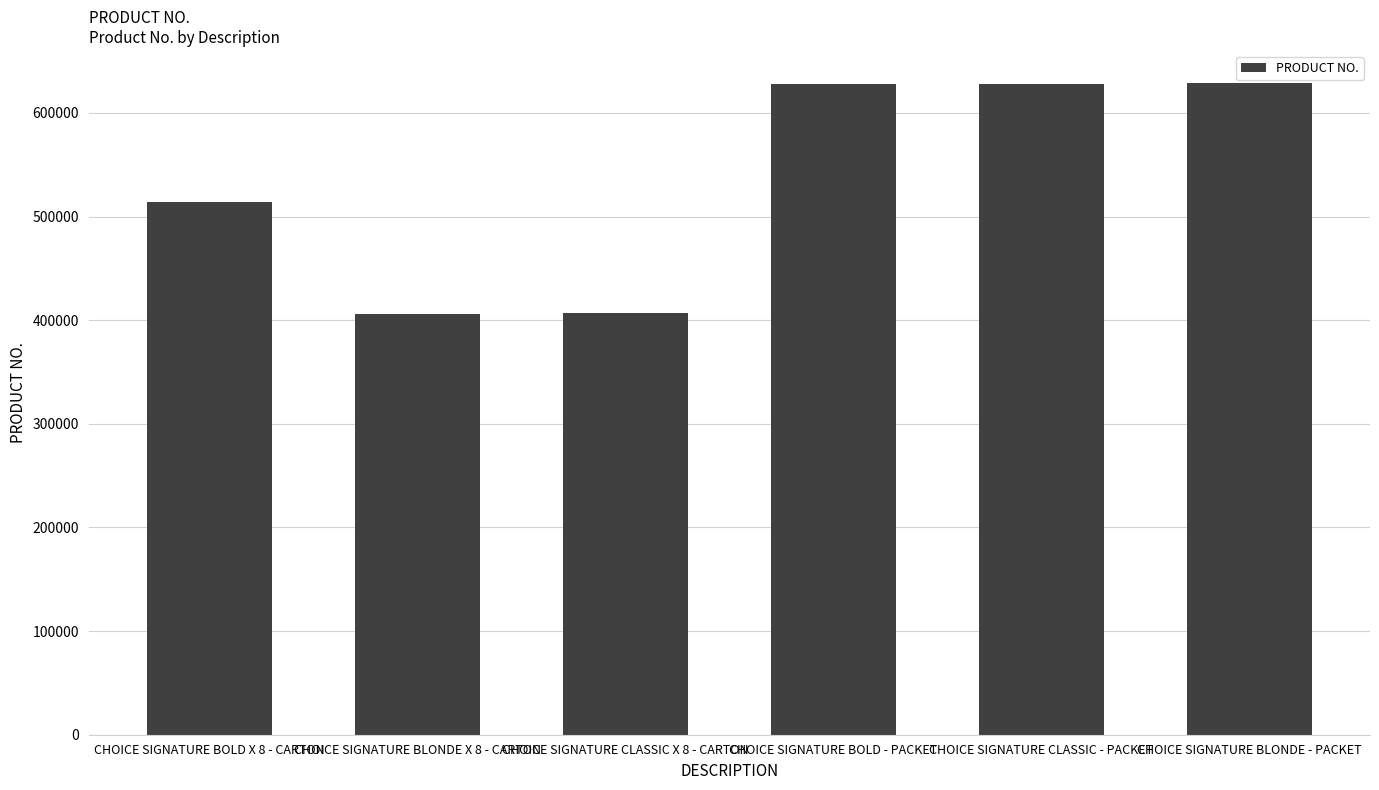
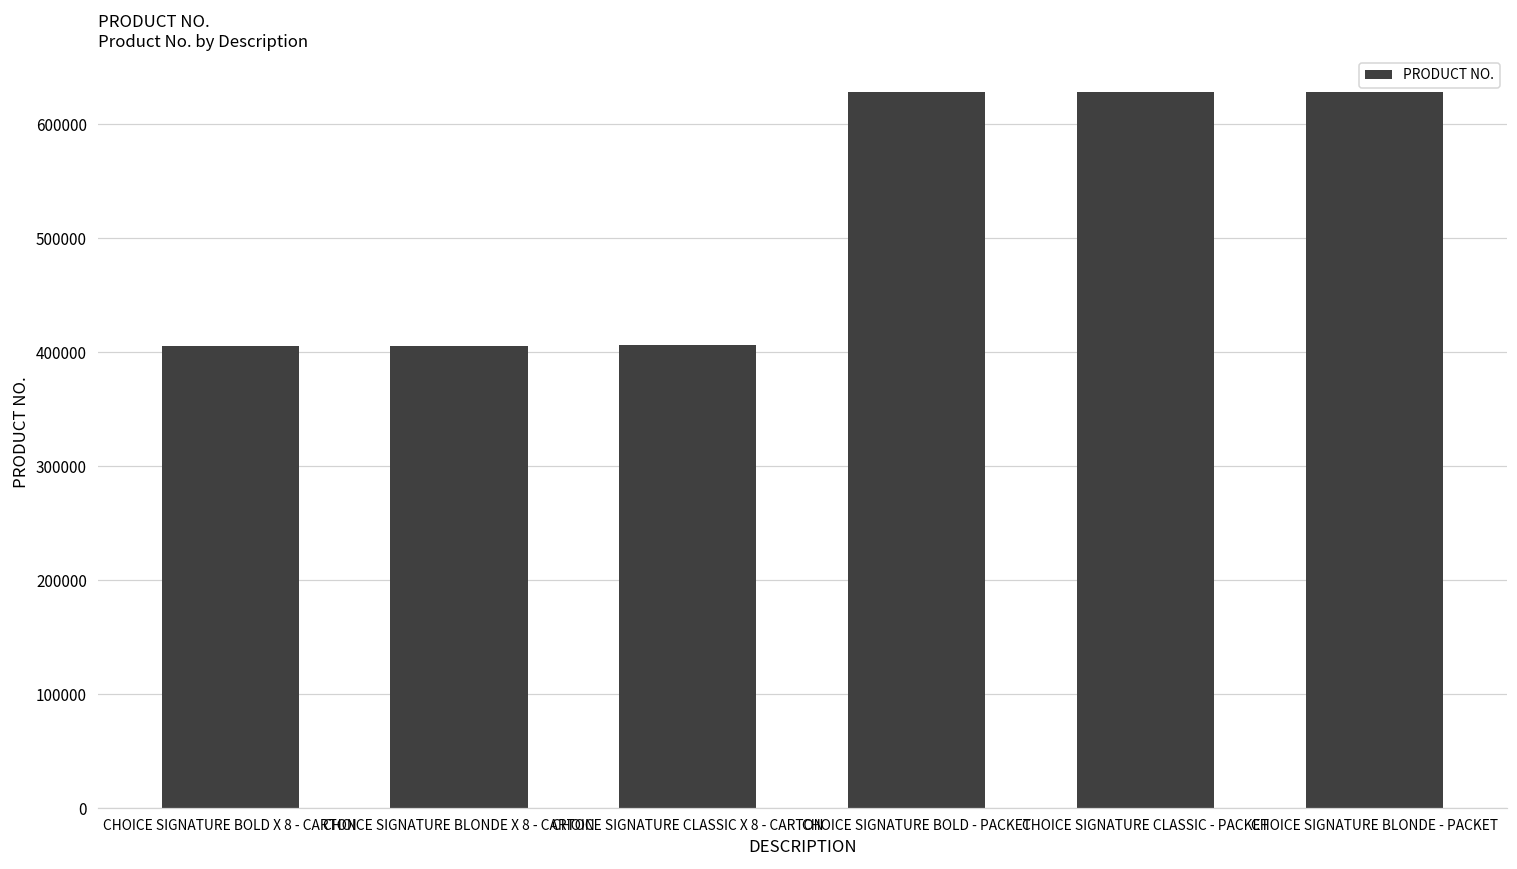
  {
-   "CHOICE SIGNATURE BOLD X 8 - CARTON": 515000,
+   "CHOICE SIGNATURE BOLD X 8 - CARTON": 406000,
    "CHOICE SIGNATURE BOLD - PACKET": 628000,
    "CHOICE SIGNATURE CLASSIC - PACKET": 628000,
    "CHOICE SIGNATURE BLONDE - PACKET": 628000
  }
